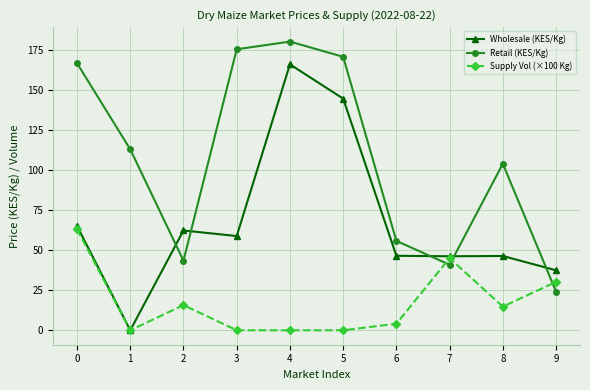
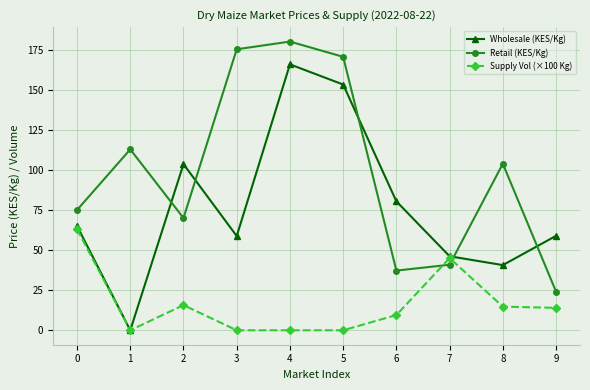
  {
    "Wholesale (KES/Kg)": {
      "0": 65,
-     "2": 62,
+     "2": 104,
      "3": 59,
      "4": 166,
-     "5": 144,
-     "6": 46,
-     "8": 46,
-     "9": 37
+     "5": 153,
+     "6": 80,
+     "8": 41,
+     "9": 59
    },
    "Retail (KES/Kg)": {
-     "0": 167,
+     "0": 75,
      "1": 113,
-     "2": 43,
+     "2": 70,
      "3": 175,
      "4": 180,
      "5": 171,
-     "6": 56,
+     "6": 37,
      "7": 41,
      "8": 104,
      "9": 24
    },
    "Supply Vol (×100 Kg)": {
      "0": 63,
      "2": 16,
      "3": 0,
      "4": 0,
      "5": 0,
-     "6": 4,
+     "6": 10,
      "8": 15,
-     "9": 30
+     "9": 14
    }
  }
